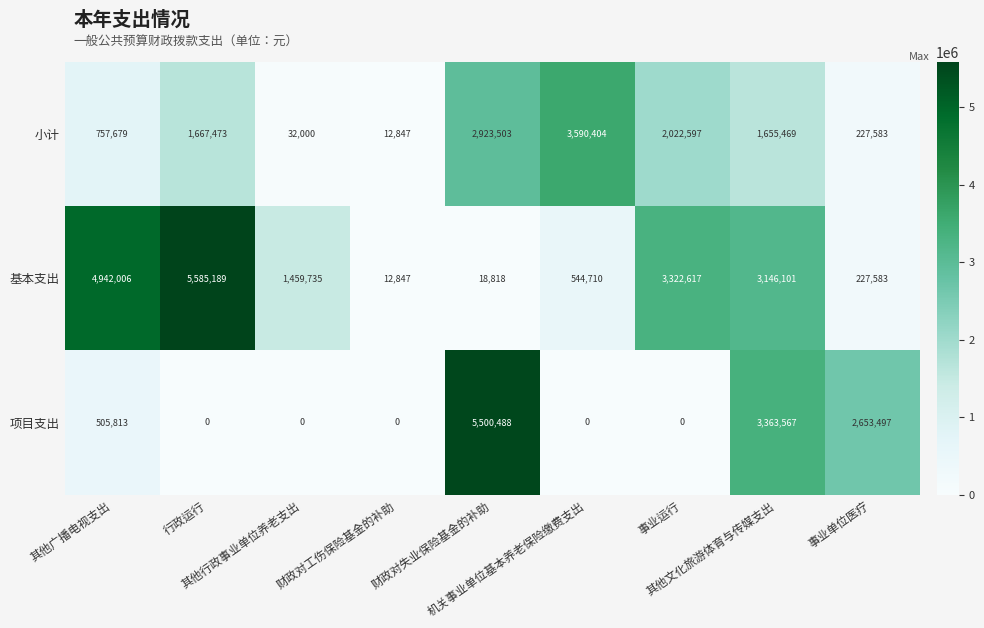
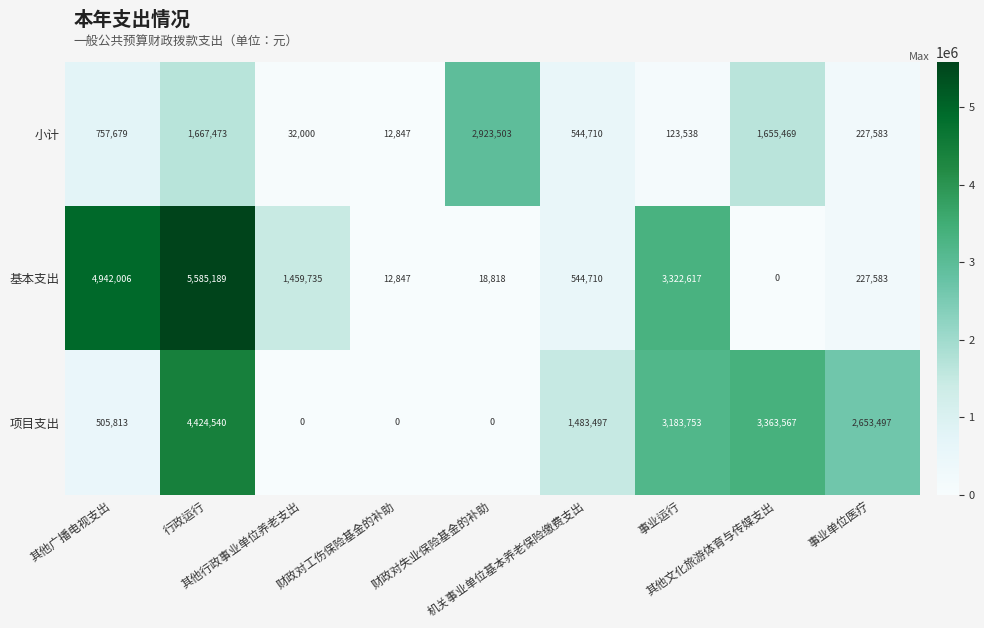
  {
    "小计": {
      "其他广播电视支出": "757,679",
      "行政运行": "1,667,473",
      "其他行政事业单位养老支出": "32,000",
      "财政对工伤保险基金的补助": "12,847",
      "财政对失业保险基金的补助": "2,923,503",
-     "机关事业单位基本养老保险缴费支出": "3,590,404",
-     "事业运行": "2,022,597",
+     "机关事业单位基本养老保险缴费支出": "544,710",
+     "事业运行": "123,538",
      "其他文化旅游体育与传媒支出": "1,655,469",
      "事业单位医疗": "227,583"
    },
    "基本支出": {
      "其他广播电视支出": "4,942,006",
      "行政运行": "5,585,189",
      "其他行政事业单位养老支出": "1,459,735",
      "财政对工伤保险基金的补助": "12,847",
      "财政对失业保险基金的补助": "18,818",
      "机关事业单位基本养老保险缴费支出": "544,710",
      "事业运行": "3,322,617",
-     "其他文化旅游体育与传媒支出": "3,146,101",
+     "其他文化旅游体育与传媒支出": "0",
      "事业单位医疗": "227,583"
    },
    "项目支出": {
      "其他广播电视支出": "505,813",
-     "行政运行": "0",
+     "行政运行": "4,424,540",
      "其他行政事业单位养老支出": "0",
      "财政对工伤保险基金的补助": "0",
-     "财政对失业保险基金的补助": "5,500,488",
-     "机关事业单位基本养老保险缴费支出": "0",
-     "事业运行": "0",
+     "财政对失业保险基金的补助": "0",
+     "机关事业单位基本养老保险缴费支出": "1,483,497",
+     "事业运行": "3,183,753",
      "其他文化旅游体育与传媒支出": "3,363,567",
      "事业单位医疗": "2,653,497"
    }
  }
